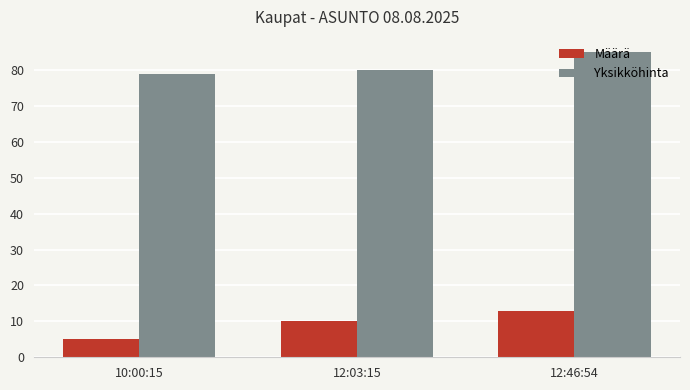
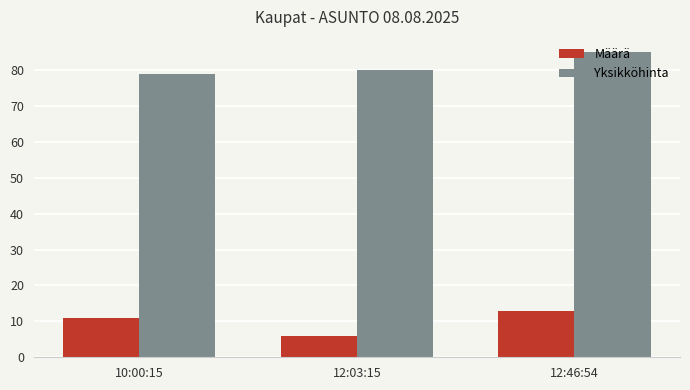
  {
    "Määrä": {
-     "10:00:15": 5,
-     "12:03:15": 10,
+     "10:00:15": 11,
+     "12:03:15": 6,
      "12:46:54": 13
    },
    "Yksikköhinta": {
      "10:00:15": 79,
      "12:03:15": 80,
      "12:46:54": 85
    }
  }
